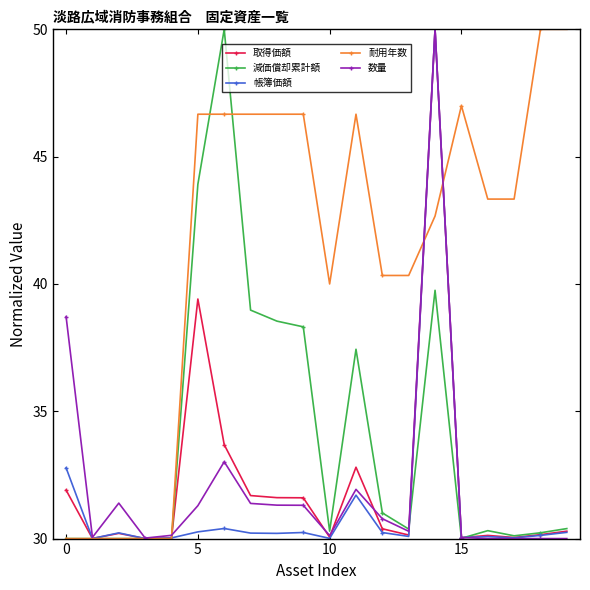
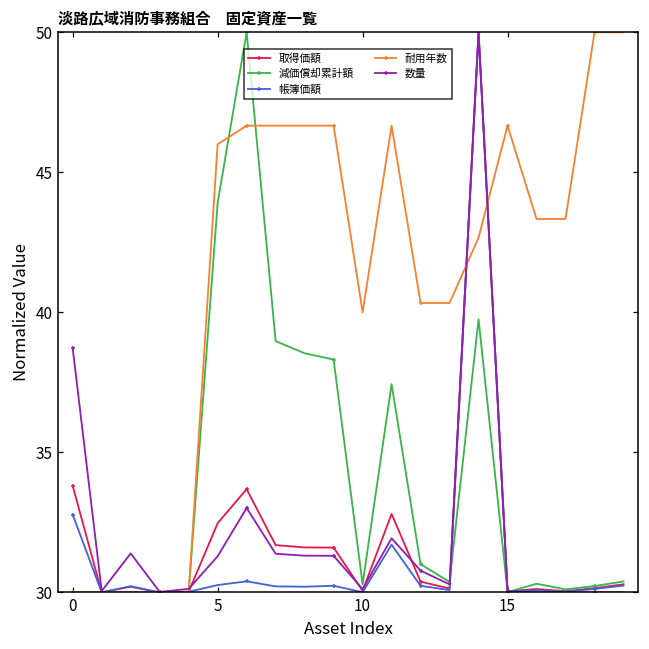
  {
    "取得価額": {
-     "0": 31.9,
-     "5": 39.4
+     "0": 33.8,
+     "5": 32.5
    },
    "減価償却累計額": {
      "5": 43.9,
      "10": 30.3
    },
    "帳簿価額": {
      "0": 32.8,
      "5": 30.3
    },
    "耐用年数": {
-     "5": 46.7,
+     "5": 46.0,
      "10": 40.0,
-     "15": 47.0
+     "15": 46.7
    },
    "数量": {
      "0": 38.7,
      "5": 31.3
    }
  }
